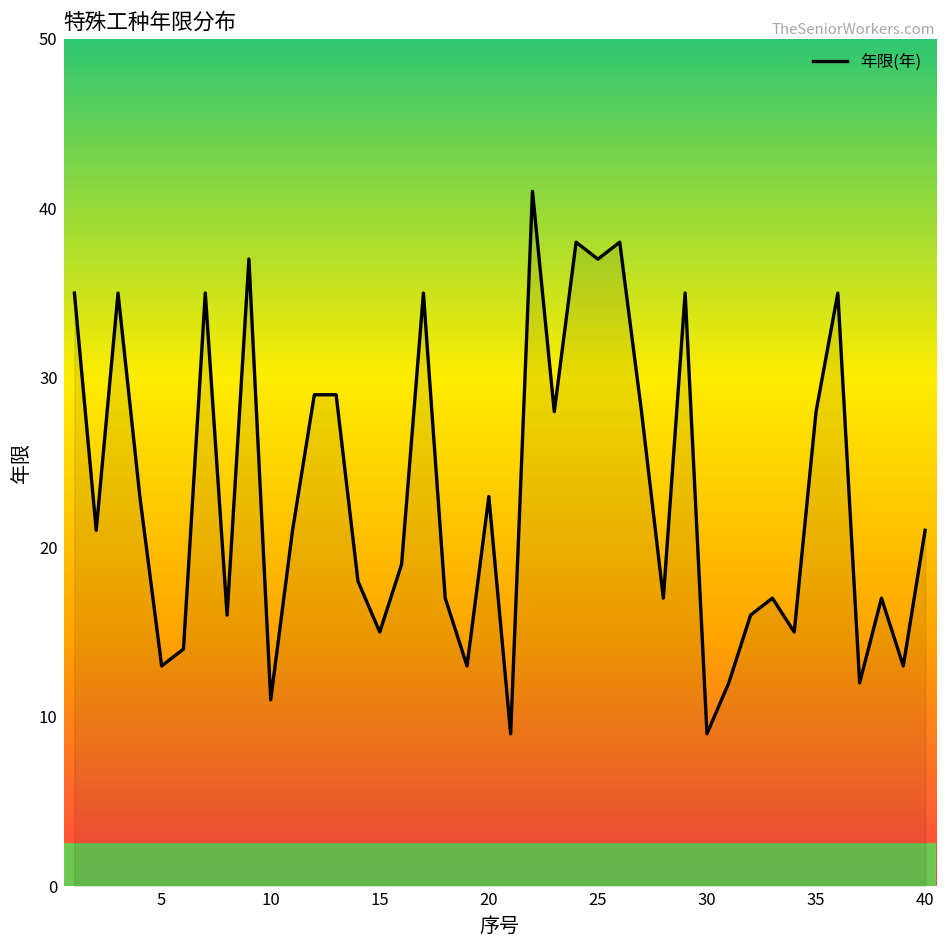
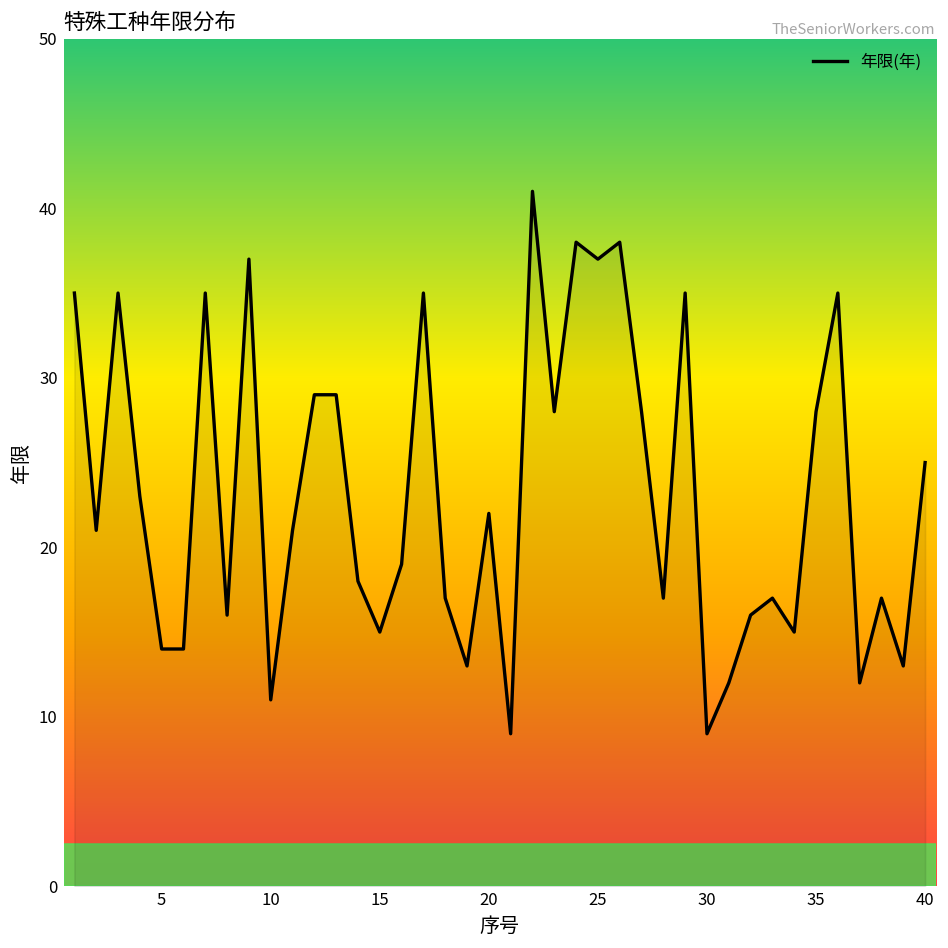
  {
-   "5": 13,
+   "5": 14,
    "10": 11,
    "15": 15,
-   "20": 23,
+   "20": 22,
    "25": 37,
    "30": 9,
    "35": 28,
-   "40": 21
+   "40": 25
  }
